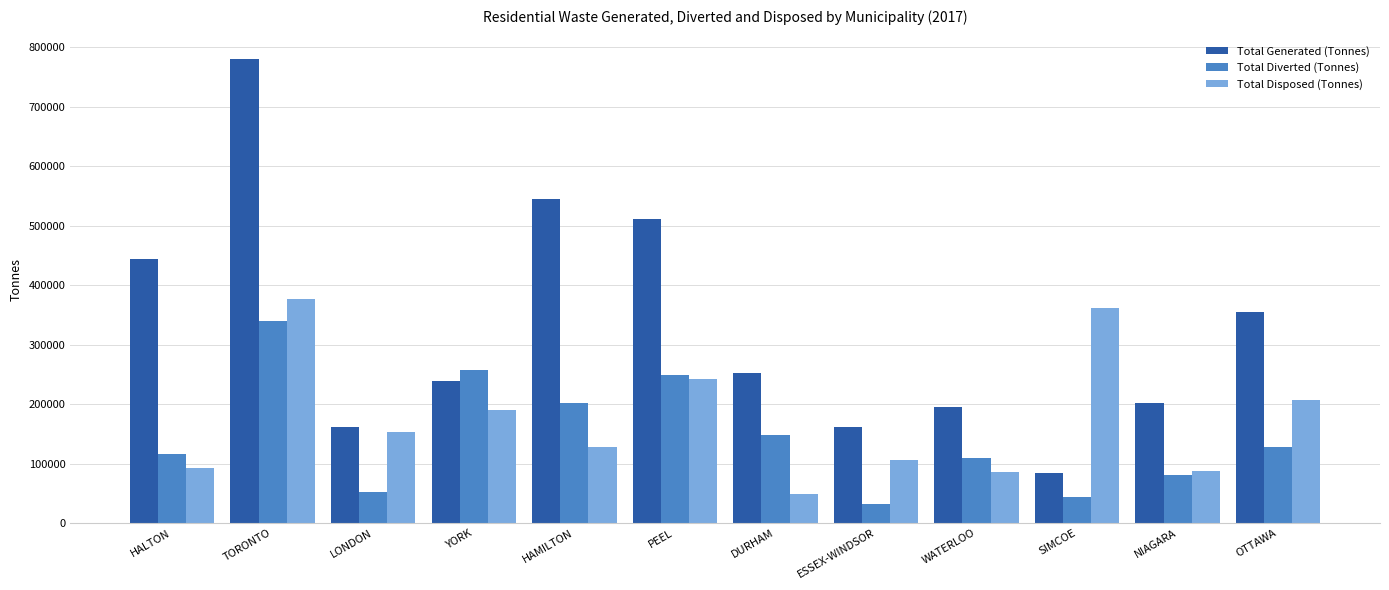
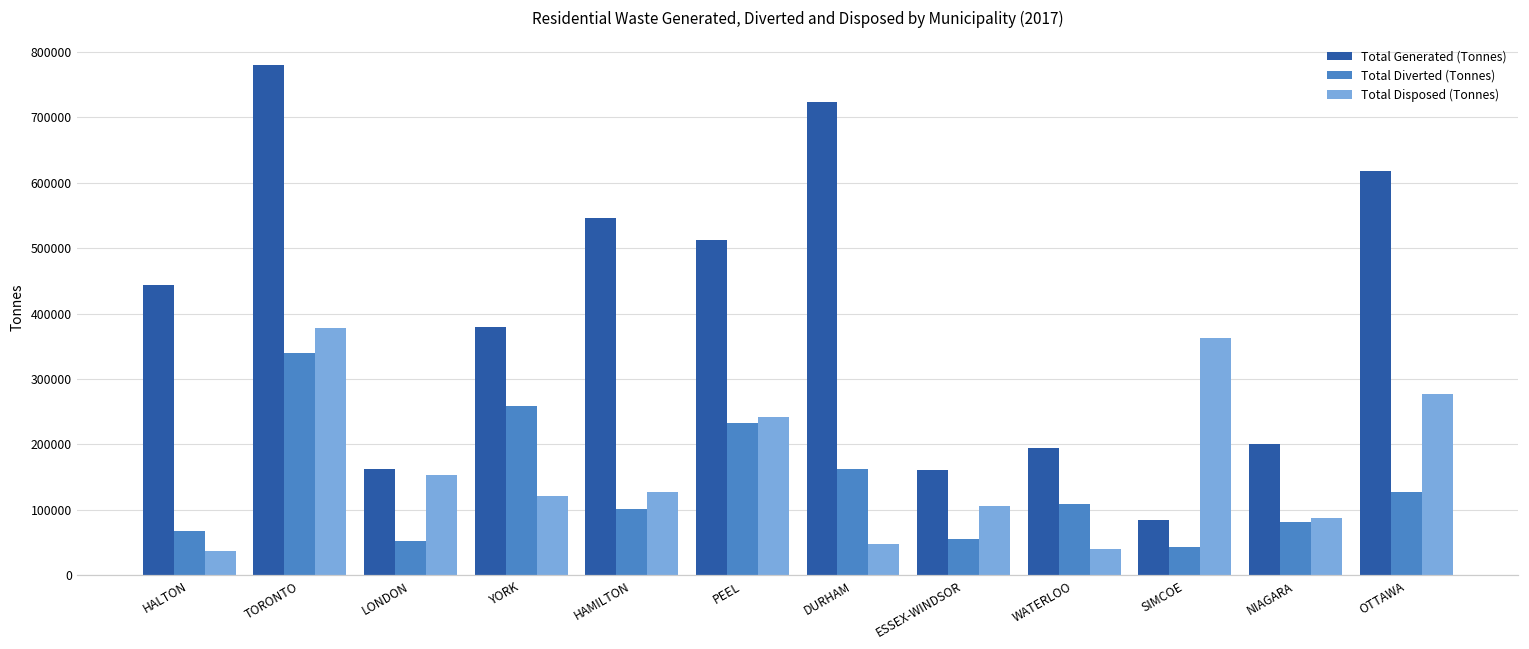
  {
    "Total Generated (Tonnes)": {
      "HALTON": 440000,
      "TORONTO": 780000,
      "LONDON": 160000,
-     "YORK": 240000,
+     "YORK": 380000,
      "HAMILTON": 550000,
      "PEEL": 510000,
-     "DURHAM": 250000,
+     "DURHAM": 720000,
      "ESSEX-WINDSOR": 160000,
      "WATERLOO": 200000,
      "SIMCOE": 80000,
      "NIAGARA": 200000,
-     "OTTAWA": 350000
+     "OTTAWA": 620000
    },
    "Total Diverted (Tonnes)": {
-     "HALTON": 120000,
+     "HALTON": 70000,
      "TORONTO": 340000,
      "LONDON": 50000,
      "YORK": 260000,
-     "HAMILTON": 200000,
-     "PEEL": 250000,
-     "DURHAM": 150000,
-     "ESSEX-WINDSOR": 30000,
+     "HAMILTON": 100000,
+     "PEEL": 230000,
+     "DURHAM": 160000,
+     "ESSEX-WINDSOR": 50000,
      "WATERLOO": 110000,
      "SIMCOE": 40000,
      "NIAGARA": 80000,
      "OTTAWA": 130000
    },
    "Total Disposed (Tonnes)": {
-     "HALTON": 90000,
+     "HALTON": 40000,
      "TORONTO": 380000,
      "LONDON": 150000,
-     "YORK": 190000,
+     "YORK": 120000,
      "HAMILTON": 130000,
      "PEEL": 240000,
      "DURHAM": 50000,
      "ESSEX-WINDSOR": 110000,
-     "WATERLOO": 90000,
+     "WATERLOO": 40000,
      "SIMCOE": 360000,
      "NIAGARA": 90000,
-     "OTTAWA": 210000
+     "OTTAWA": 280000
    }
  }
